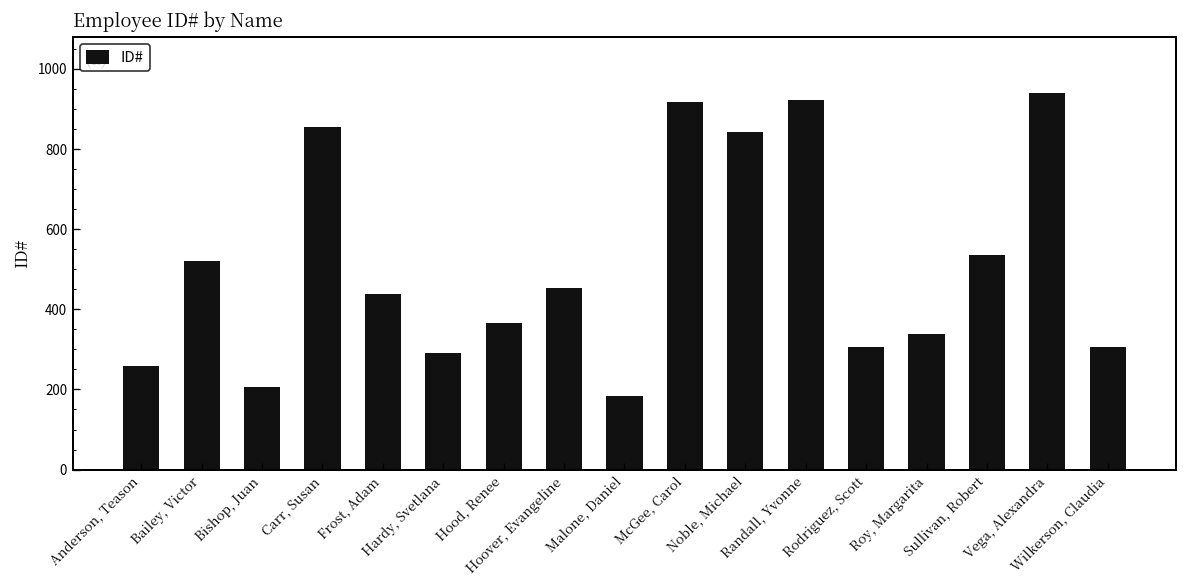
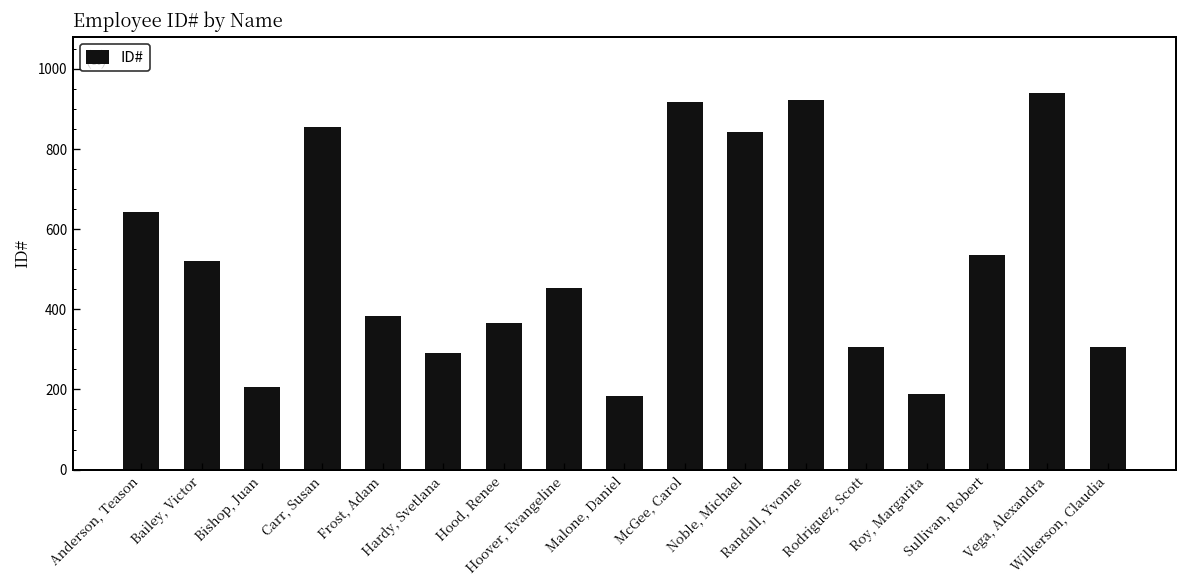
  {
-   "Anderson, Teason": 260,
+   "Anderson, Teason": 640,
    "Bailey, Victor": 520,
    "Bishop, Juan": 210,
    "Carr, Susan": 860,
-   "Frost, Adam": 440,
+   "Frost, Adam": 380,
    "Hardy, Svetlana": 290,
    "Hood, Renee": 370,
    "Hoover, Evangeline": 450,
    "Malone, Daniel": 180,
    "McGee, Carol": 920,
    "Noble, Michael": 840,
    "Randall, Yvonne": 920,
    "Rodriguez, Scott": 310,
-   "Roy, Margarita": 340,
+   "Roy, Margarita": 190,
    "Sullivan, Robert": 540,
    "Vega, Alexandra": 940,
    "Wilkerson, Claudia": 310
  }
